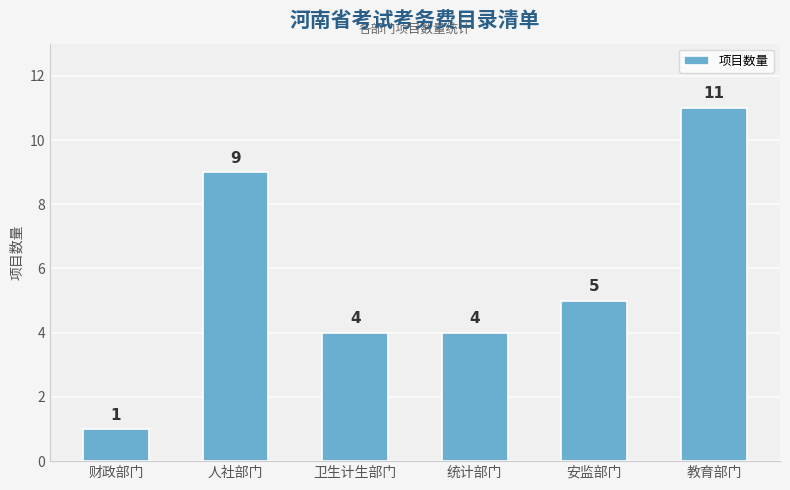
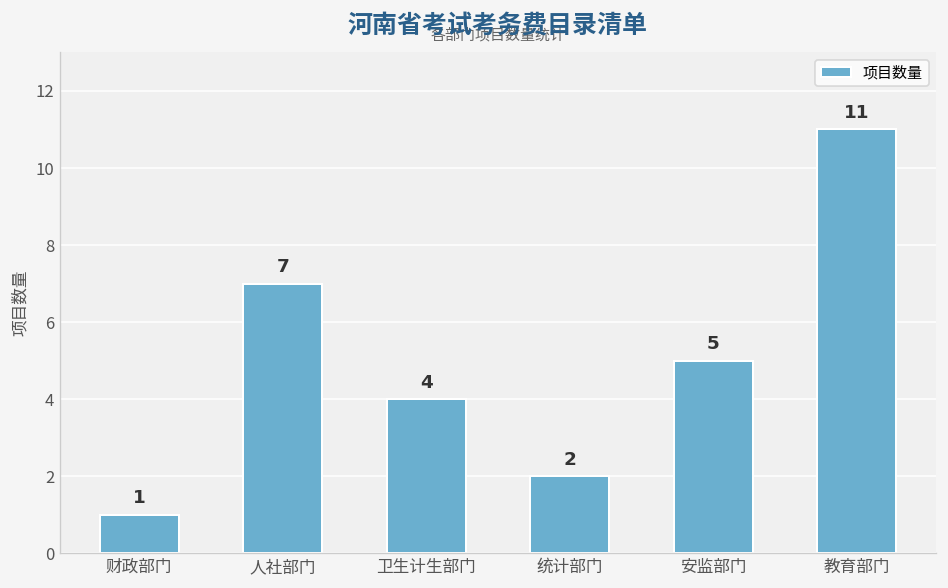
  {
    "财政部门": 1,
-   "人社部门": 9,
+   "人社部门": 7,
    "卫生计生部门": 4,
-   "统计部门": 4,
+   "统计部门": 2,
    "安监部门": 5,
    "教育部门": 11
  }
